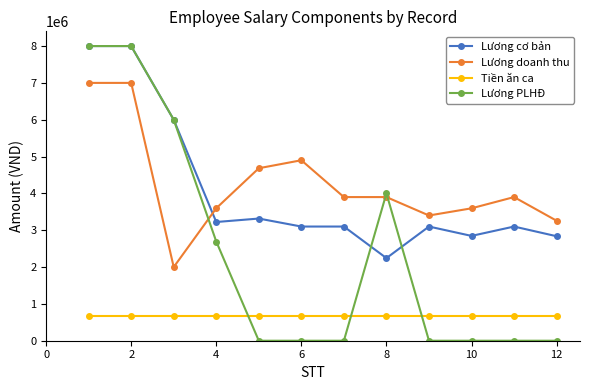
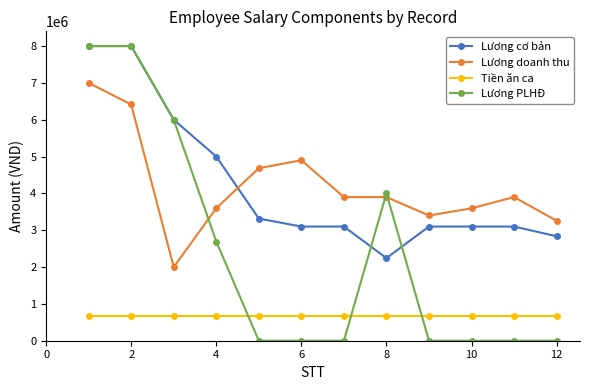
  {
    "Lương cơ bản": {
-     "4": 3200000,
+     "4": 5000000,
      "6": 3100000,
      "8": 2200000,
-     "10": 2800000,
+     "10": 3100000,
      "12": 2800000
    },
    "Lương doanh thu": {
-     "2": 7000000,
+     "2": 6400000,
      "4": 3600000,
      "6": 4900000,
      "8": 3900000,
      "10": 3600000,
      "12": 3300000
    },
    "Tiền ăn ca": {
      "2": 700000,
      "4": 700000,
      "6": 700000,
      "8": 700000,
      "10": 700000,
      "12": 700000
    },
    "Lương PLHĐ": {
      "4": 2700000,
      "6": 0,
      "8": 4000000,
      "10": 0,
      "12": 0
    }
  }
